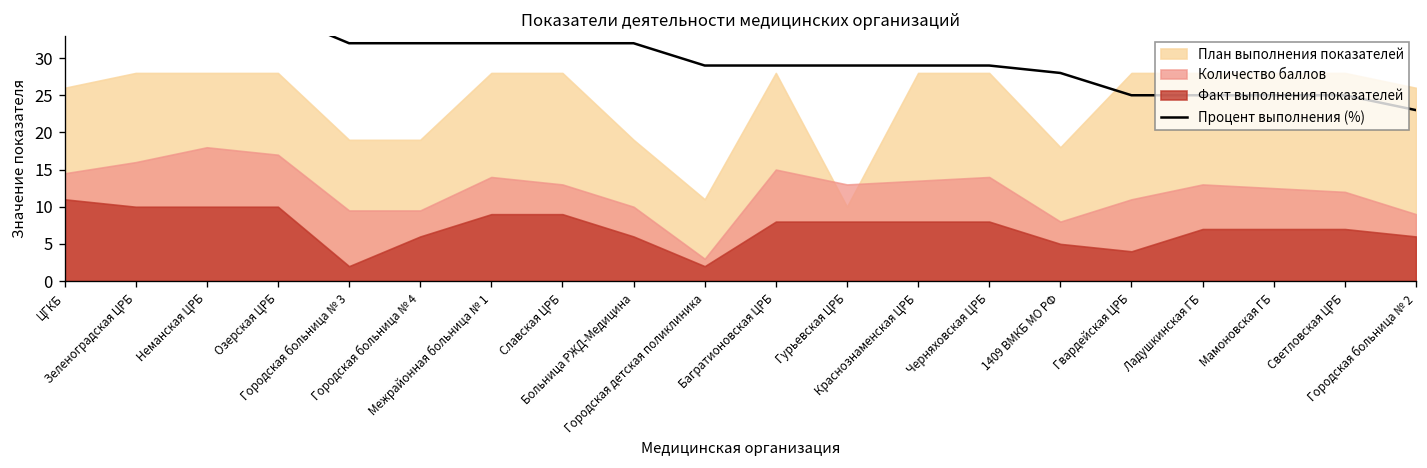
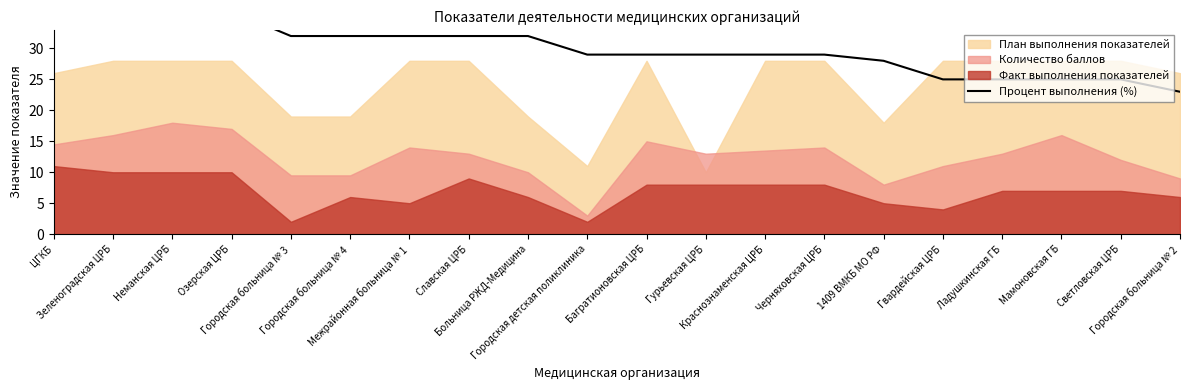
  {
    "План выполнения показателей": {
      "ЦГКБ": 26,
      "Зеленоградская ЦРБ": 28,
      "Неманская ЦРБ": 28,
      "Озерская ЦРБ": 28,
      "Городская больница № 3": 19,
      "Городская больница № 4": 19,
      "Межрайонная больница № 1": 28,
      "Славская ЦРБ": 28,
      "Больница РЖД-Медицина": 19,
      "Городская детская поликлиника": 11,
      "Багратионовская ЦРБ": 28,
      "Гурьевская ЦРБ": 10,
      "Краснознаменская ЦРБ": 28,
      "Черняховская ЦРБ": 28,
      "1409 ВМКБ МО РФ": 18,
      "Гвардейская ЦРБ": 28,
      "Городская больница № 2": 26
    },
    "Процент выполнения (%)": {
      "Городская больница № 3": 32,
      "Городская больница № 4": 32,
      "Межрайонная больница № 1": 32,
      "Славская ЦРБ": 32,
      "Больница РЖД-Медицина": 32,
      "Городская детская поликлиника": 29,
      "Багратионовская ЦРБ": 29,
      "Гурьевская ЦРБ": 29,
      "Краснознаменская ЦРБ": 29,
      "Черняховская ЦРБ": 29,
      "1409 ВМКБ МО РФ": 28,
      "Гвардейская ЦРБ": 25,
      "Городская больница № 2": 23
    },
    "Количество баллов": {
      "ЦГКБ": 15,
      "Зеленоградская ЦРБ": 16,
      "Неманская ЦРБ": 18,
      "Озерская ЦРБ": 17,
      "Городская больница № 3": 10,
      "Городская больница № 4": 10,
      "Межрайонная больница № 1": 14,
      "Славская ЦРБ": 13,
      "Больница РЖД-Медицина": 10,
      "Городская детская поликлиника": 3,
      "Багратионовская ЦРБ": 15,
      "Гурьевская ЦРБ": 13,
      "Краснознаменская ЦРБ": 14,
      "Черняховская ЦРБ": 14,
      "1409 ВМКБ МО РФ": 8,
      "Гвардейская ЦРБ": 11,
      "Ладушкинская ГБ": 13,
-     "Мамоновская ГБ": 13,
+     "Мамоновская ГБ": 16,
      "Светловская ЦРБ": 12,
      "Городская больница № 2": 9
    },
    "Факт выполнения показателей": {
      "ЦГКБ": 11,
      "Зеленоградская ЦРБ": 10,
      "Неманская ЦРБ": 10,
      "Озерская ЦРБ": 10,
      "Городская больница № 3": 2,
      "Городская больница № 4": 6,
-     "Межрайонная больница № 1": 9,
+     "Межрайонная больница № 1": 5,
      "Славская ЦРБ": 9,
      "Больница РЖД-Медицина": 6,
      "Городская детская поликлиника": 2,
      "Багратионовская ЦРБ": 8,
      "Гурьевская ЦРБ": 8,
      "Краснознаменская ЦРБ": 8,
      "Черняховская ЦРБ": 8,
      "1409 ВМКБ МО РФ": 5,
      "Гвардейская ЦРБ": 4,
      "Ладушкинская ГБ": 7,
      "Мамоновская ГБ": 7,
      "Светловская ЦРБ": 7,
      "Городская больница № 2": 6
    }
  }
